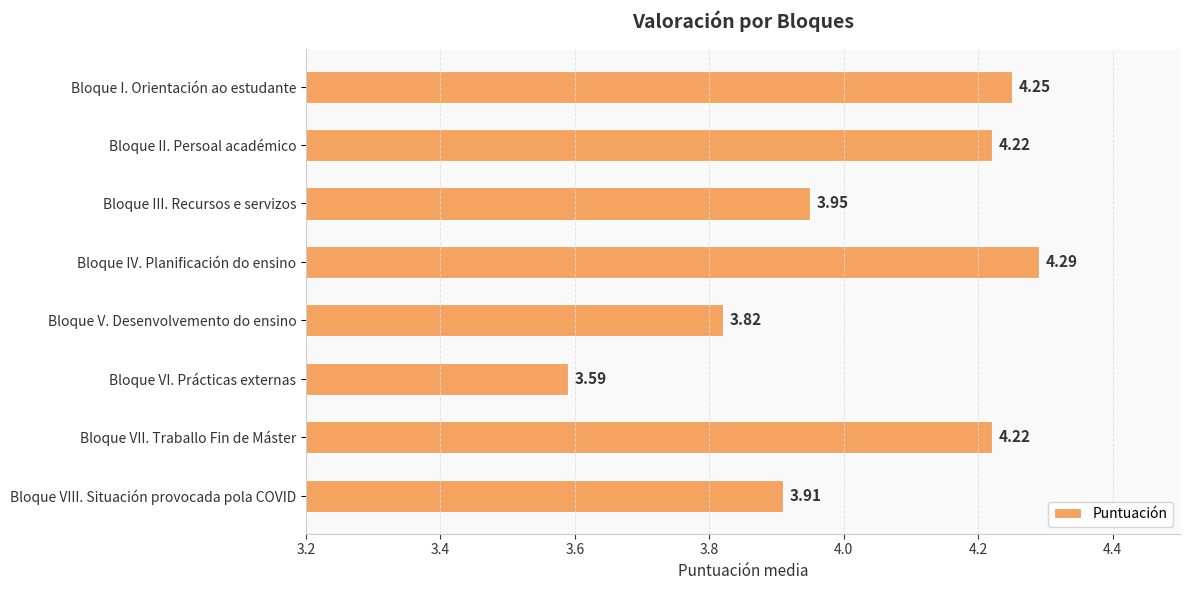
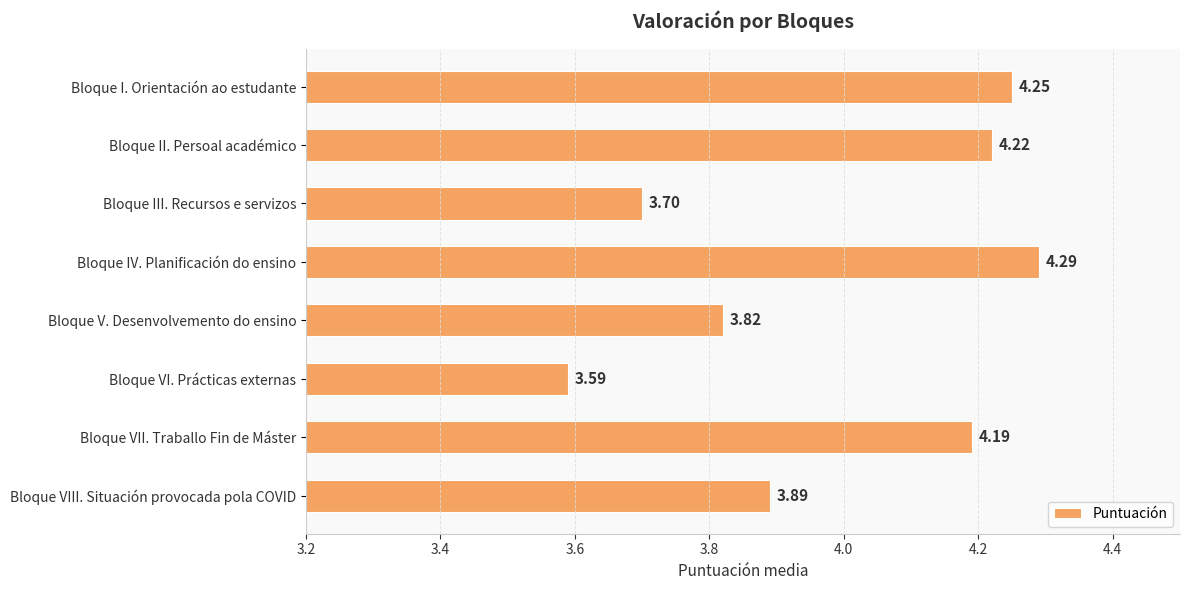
  {
    "Bloque I. Orientación ao estudante": 4.25,
    "Bloque II. Persoal académico": 4.22,
-   "Bloque III. Recursos e servizos": 3.95,
+   "Bloque III. Recursos e servizos": 3.70,
    "Bloque IV. Planificación do ensino": 4.29,
    "Bloque V. Desenvolvemento do ensino": 3.82,
    "Bloque VI. Prácticas externas": 3.59,
-   "Bloque VII. Traballo Fin de Máster": 4.22,
-   "Bloque VIII. Situación provocada pola COVID": 3.91
+   "Bloque VII. Traballo Fin de Máster": 4.19,
+   "Bloque VIII. Situación provocada pola COVID": 3.89
  }
